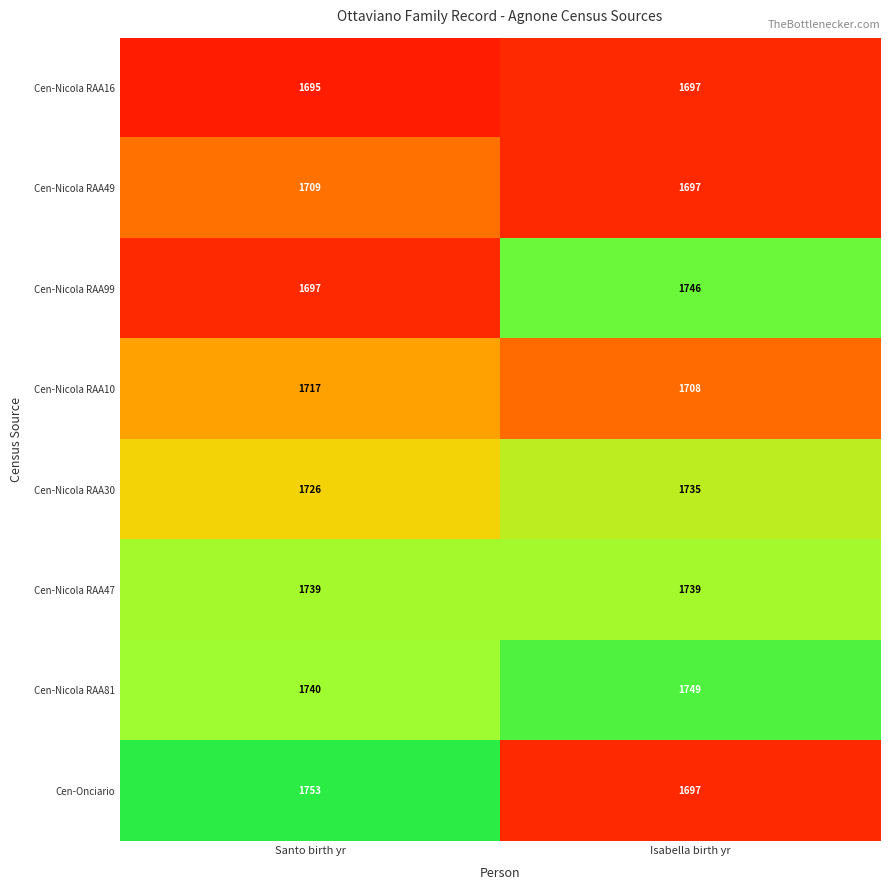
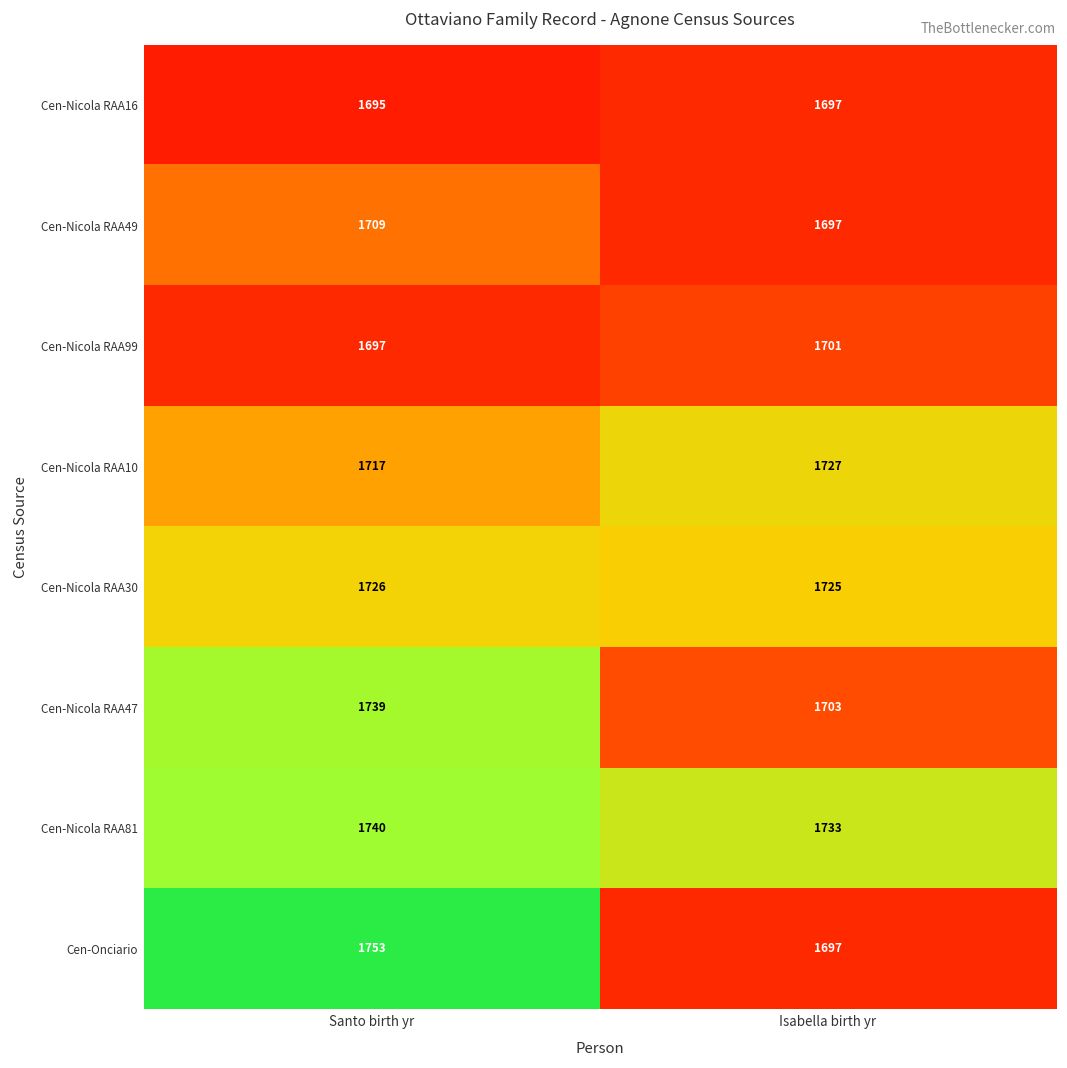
  {
    "Cen-Nicola RAA16": {
      "Santo birth yr": 1695,
      "Isabella birth yr": 1697
    },
    "Cen-Nicola RAA49": {
      "Santo birth yr": 1709,
      "Isabella birth yr": 1697
    },
    "Cen-Nicola RAA99": {
      "Santo birth yr": 1697,
-     "Isabella birth yr": 1746
+     "Isabella birth yr": 1701
    },
    "Cen-Nicola RAA10": {
      "Santo birth yr": 1717,
-     "Isabella birth yr": 1708
+     "Isabella birth yr": 1727
    },
    "Cen-Nicola RAA30": {
      "Santo birth yr": 1726,
-     "Isabella birth yr": 1735
+     "Isabella birth yr": 1725
    },
    "Cen-Nicola RAA47": {
      "Santo birth yr": 1739,
-     "Isabella birth yr": 1739
+     "Isabella birth yr": 1703
    },
    "Cen-Nicola RAA81": {
      "Santo birth yr": 1740,
-     "Isabella birth yr": 1749
+     "Isabella birth yr": 1733
    },
    "Cen-Onciario": {
      "Santo birth yr": 1753,
      "Isabella birth yr": 1697
    }
  }
